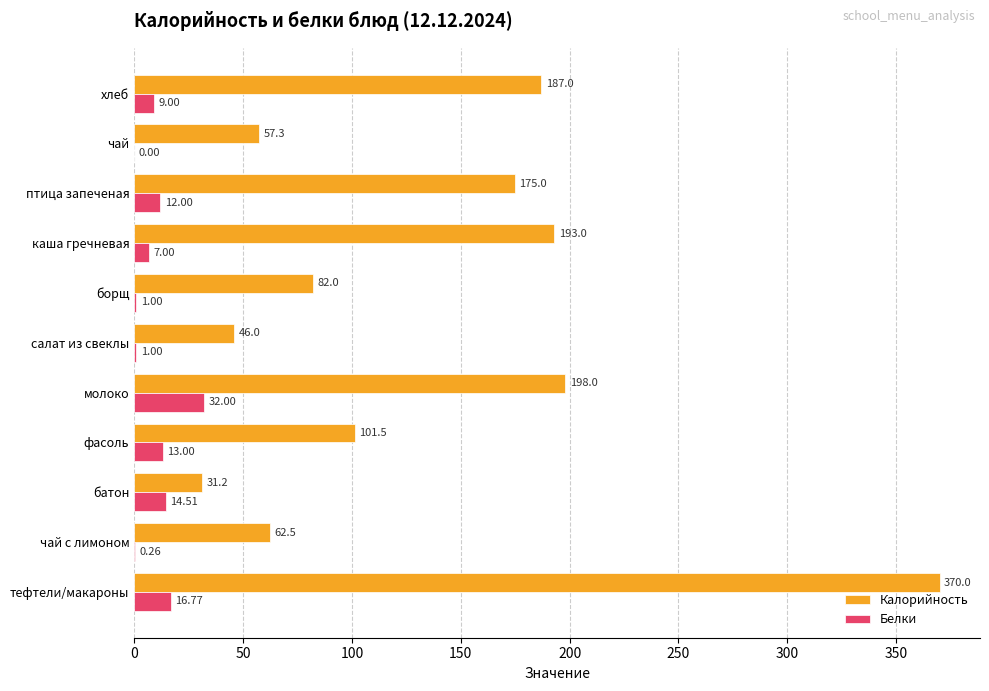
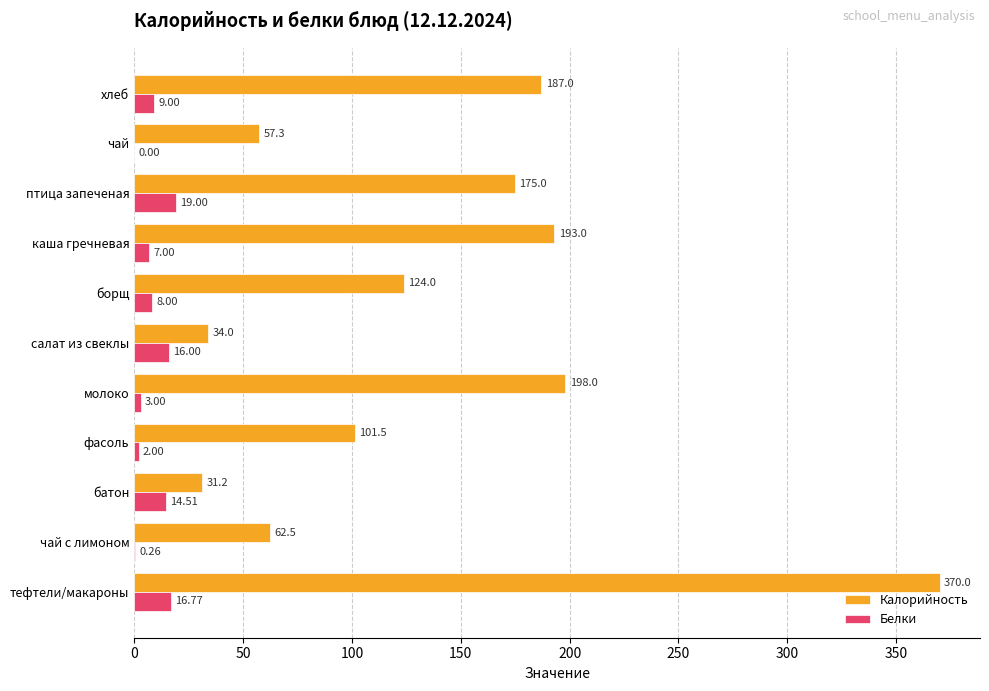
  {
    "Калорийность": {
      "хлеб": 187.0,
      "чай": 57.3,
      "птица запеченая": 175.0,
      "каша гречневая": 193.0,
-     "борщ": 82.0,
-     "салат из свеклы": 46.0,
+     "борщ": 124.0,
+     "салат из свеклы": 34.0,
      "молоко": 198.0,
      "фасоль": 101.5,
      "батон": 31.2,
      "чай с лимоном": 62.5,
      "тефтели/макароны": 370.0
    },
    "Белки": {
      "хлеб": 9.00,
      "чай": 0.00,
-     "птица запеченая": 12.00,
+     "птица запеченая": 19.00,
      "каша гречневая": 7.00,
-     "борщ": 1.00,
-     "салат из свеклы": 1.00,
-     "молоко": 32.00,
-     "фасоль": 13.00,
+     "борщ": 8.00,
+     "салат из свеклы": 16.00,
+     "молоко": 3.00,
+     "фасоль": 2.00,
      "батон": 14.51,
      "чай с лимоном": 0.26,
      "тефтели/макароны": 16.77
    }
  }
